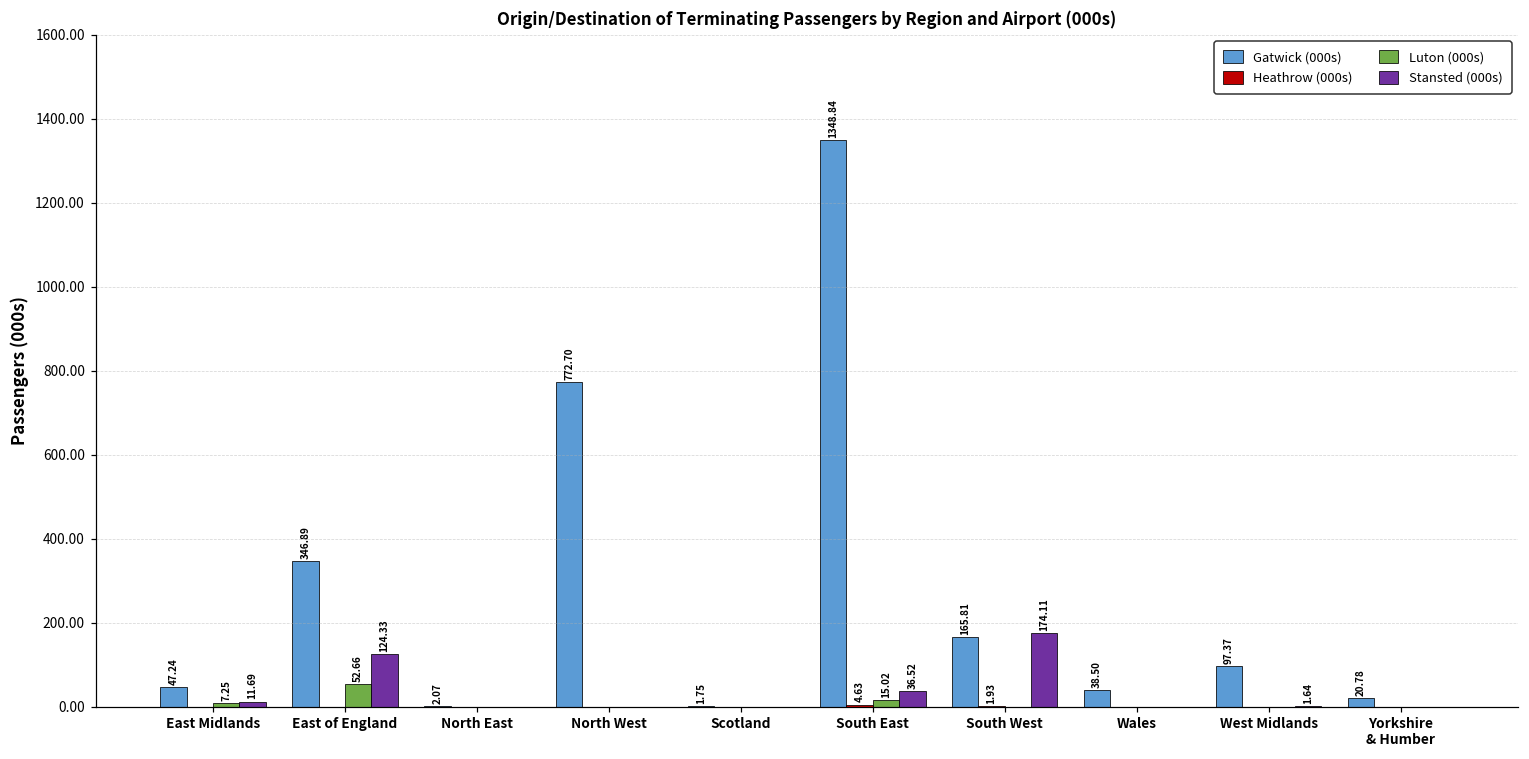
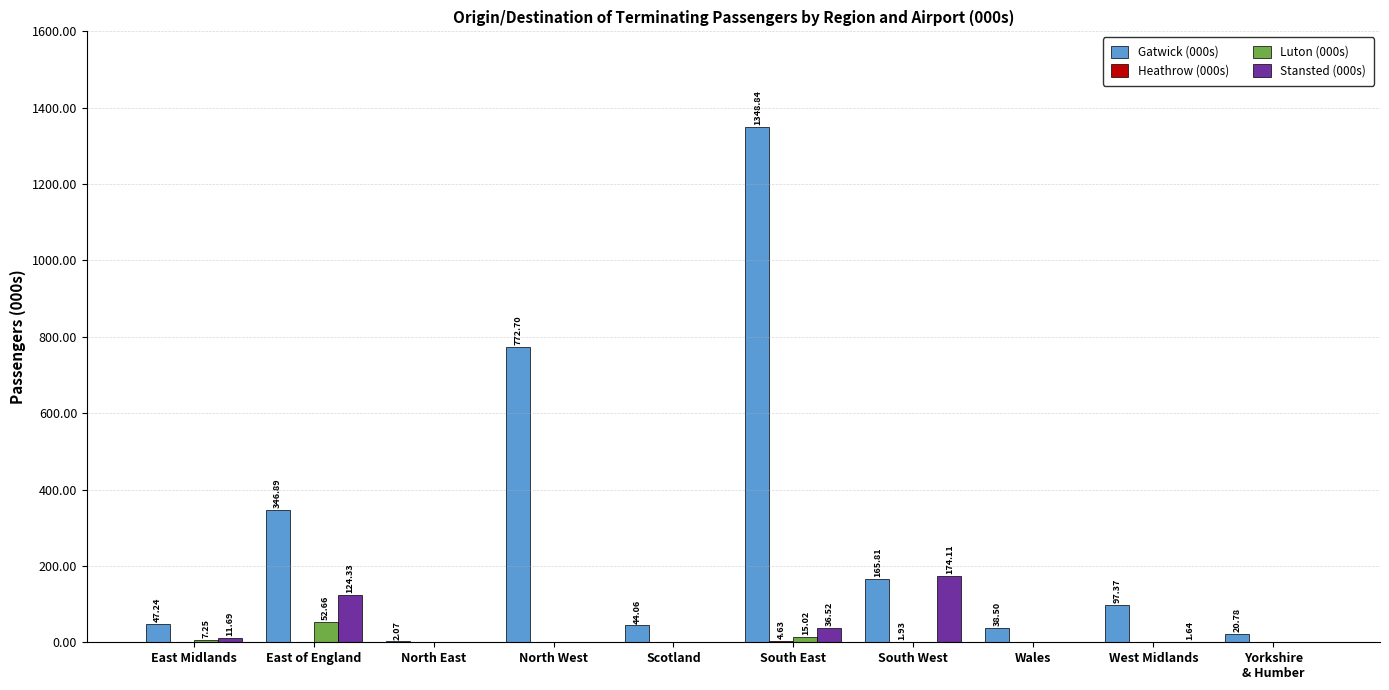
  {
    "Gatwick (000s)": {
      "East Midlands": 47.24,
      "East of England": 346.89,
      "North East": 2.07,
      "North West": 772.70,
-     "Scotland": 1.75,
+     "Scotland": 44.06,
      "South East": 1348.84,
      "South West": 165.81,
      "Wales": 38.50,
      "West Midlands": 97.37,
      "Yorkshire & Humber": 20.78
    },
    "Heathrow (000s)": {
      "South East": 4.63,
      "South West": 1.93
    },
    "Luton (000s)": {
      "East Midlands": 7.25,
      "East of England": 52.66,
      "South East": 15.02
    },
    "Stansted (000s)": {
      "East Midlands": 11.69,
      "East of England": 124.33,
      "South East": 36.52,
      "South West": 174.11,
      "West Midlands": 1.64
    }
  }
